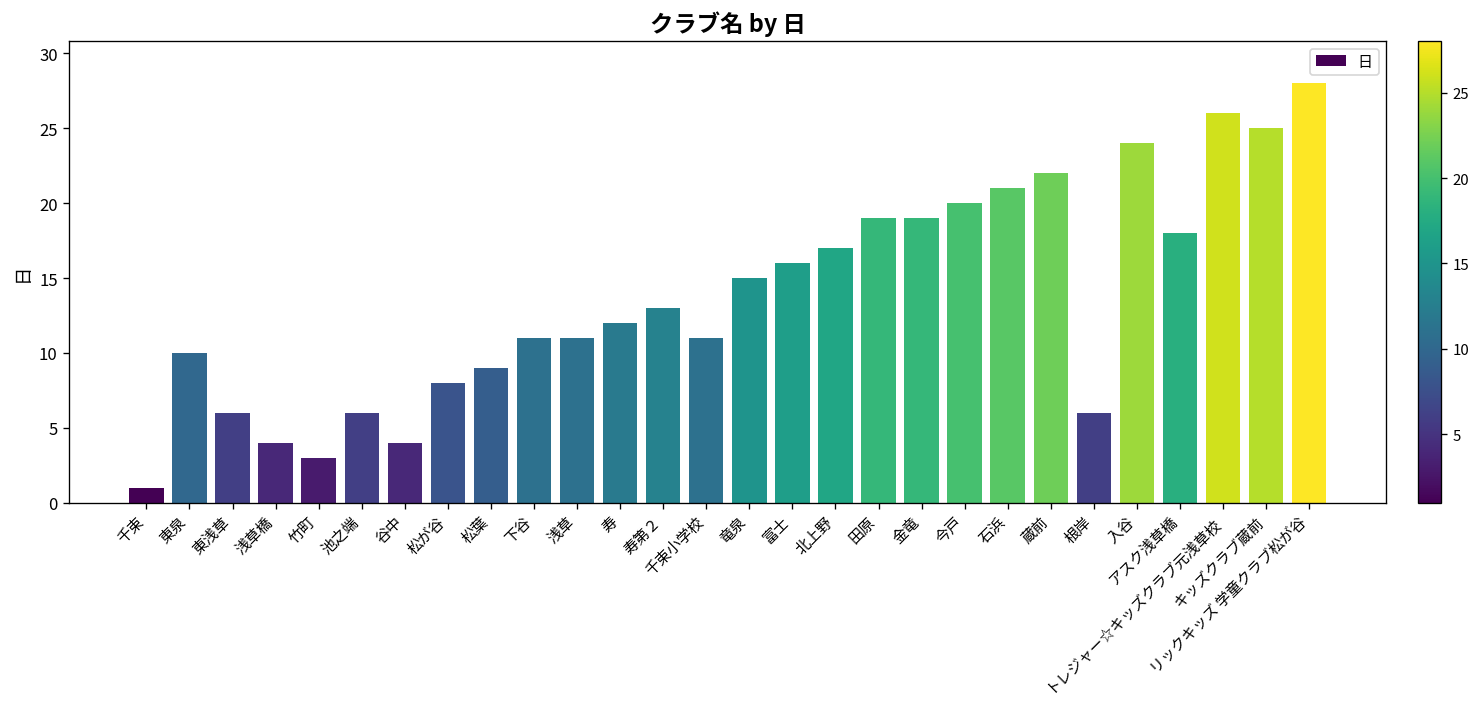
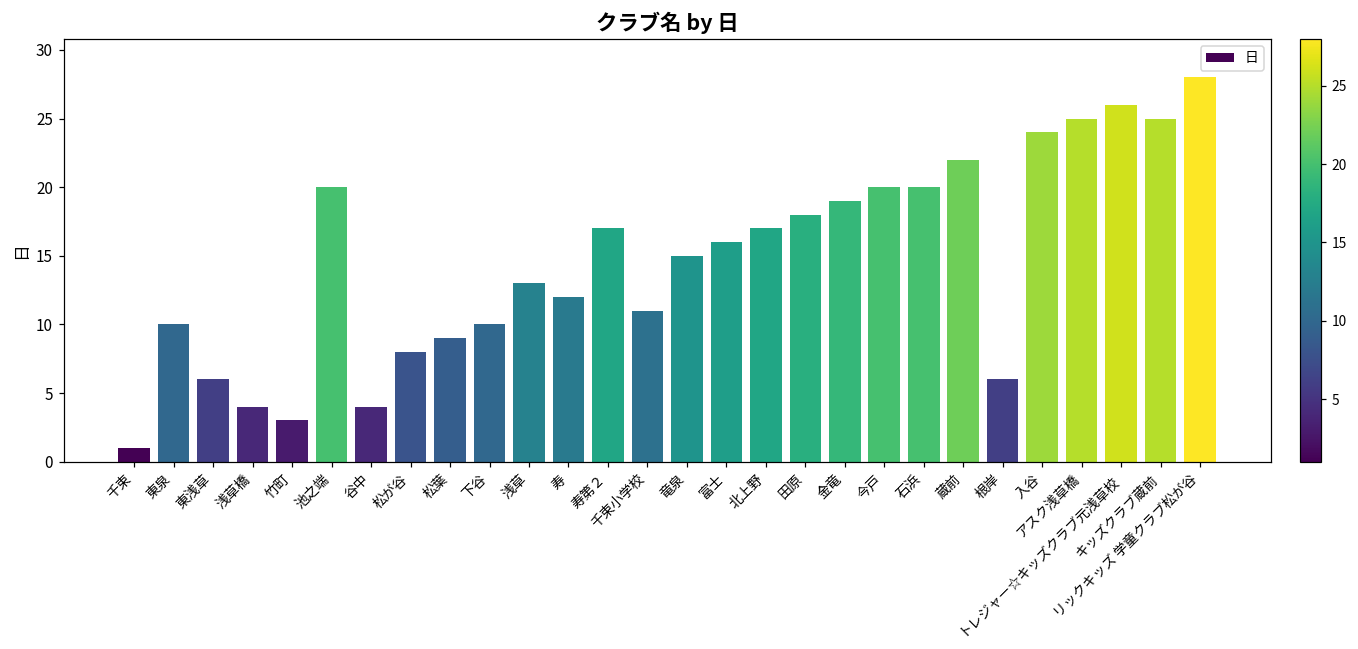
  {
    "千束": 1,
    "東泉": 10,
    "東浅草": 6,
    "浅草橋": 4,
    "竹町": 3,
-   "池之端": 6,
+   "池之端": 20,
    "谷中": 4,
    "松が谷": 8,
    "松葉": 9,
-   "下谷": 11,
-   "浅草": 11,
+   "下谷": 10,
+   "浅草": 13,
    "寿": 12,
-   "寿第２": 13,
+   "寿第２": 17,
    "千束小学校": 11,
    "竜泉": 15,
    "富士": 16,
    "北上野": 17,
-   "田原": 19,
+   "田原": 18,
    "金竜": 19,
    "今戸": 20,
-   "石浜": 21,
+   "石浜": 20,
    "蔵前": 22,
    "根岸": 6,
    "入谷": 24,
-   "アスク浅草橋": 18,
+   "アスク浅草橋": 25,
    "トレジャー☆キッズクラブ元浅草校": 26,
    "キッズクラブ蔵前": 25,
    "リックキッズ 学童クラブ松が谷": 28
  }
